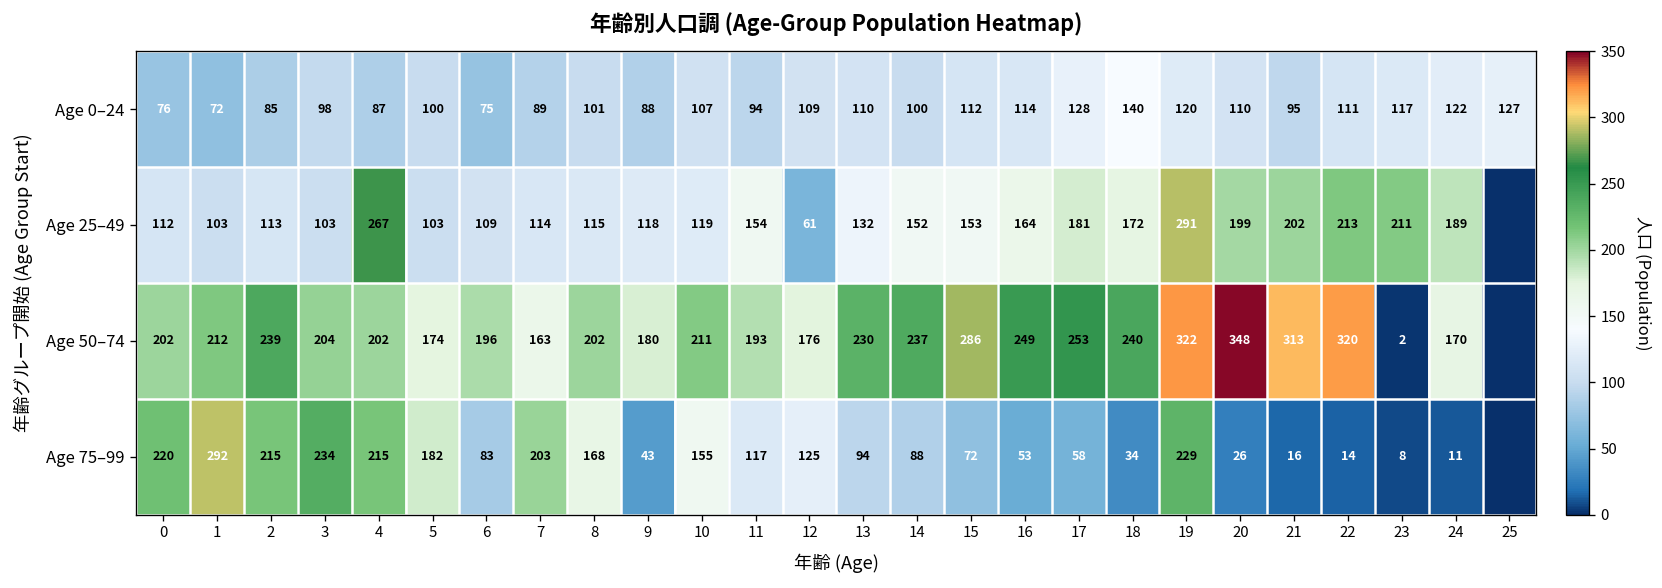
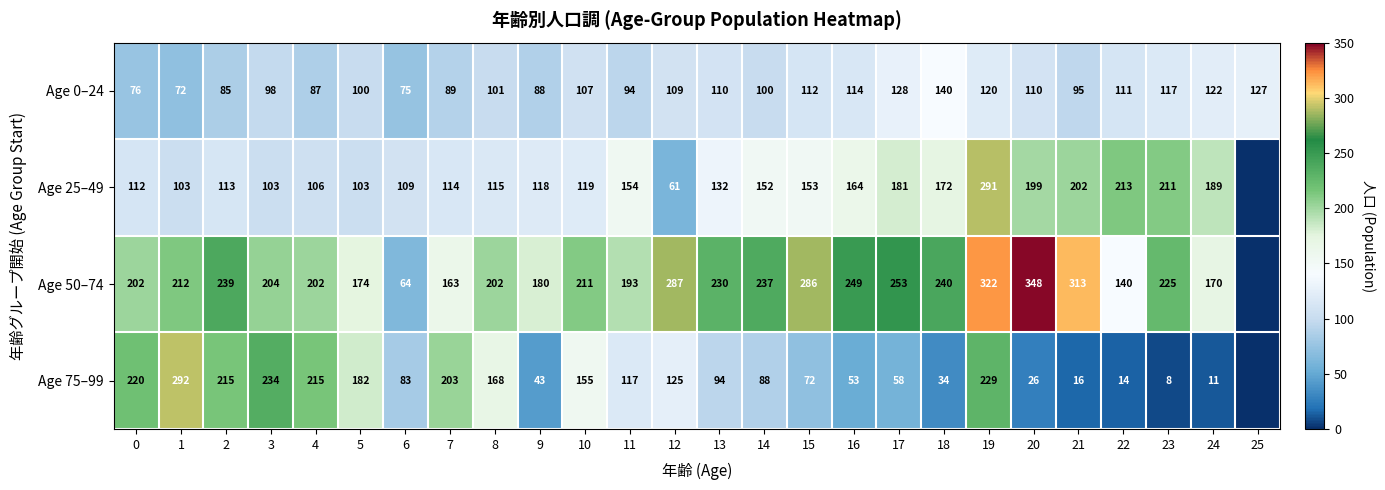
  {
    "Age 0–24": {
      "0": 76,
      "1": 72,
      "2": 85,
      "3": 98,
      "4": 87,
      "5": 100,
      "6": 75,
      "7": 89,
      "8": 101,
      "9": 88,
      "10": 107,
      "11": 94,
      "12": 109,
      "13": 110,
      "14": 100,
      "15": 112,
      "16": 114,
      "17": 128,
      "18": 140,
      "19": 120,
      "20": 110,
      "21": 95,
      "22": 111,
      "23": 117,
      "24": 122,
      "25": 127
    },
    "Age 25–49": {
      "0": 112,
      "1": 103,
      "2": 113,
      "3": 103,
-     "4": 267,
+     "4": 106,
      "5": 103,
      "6": 109,
      "7": 114,
      "8": 115,
      "9": 118,
      "10": 119,
      "11": 154,
      "12": 61,
      "13": 132,
      "14": 152,
      "15": 153,
      "16": 164,
      "17": 181,
      "18": 172,
      "19": 291,
      "20": 199,
      "21": 202,
      "22": 213,
      "23": 211,
      "24": 189
    },
    "Age 50–74": {
      "0": 202,
      "1": 212,
      "2": 239,
      "3": 204,
      "4": 202,
      "5": 174,
-     "6": 196,
+     "6": 64,
      "7": 163,
      "8": 202,
      "9": 180,
      "10": 211,
      "11": 193,
-     "12": 176,
+     "12": 287,
      "13": 230,
      "14": 237,
      "15": 286,
      "16": 249,
      "17": 253,
      "18": 240,
      "19": 322,
      "20": 348,
      "21": 313,
-     "22": 320,
-     "23": 2,
+     "22": 140,
+     "23": 225,
      "24": 170
    },
    "Age 75–99": {
      "0": 220,
      "1": 292,
      "2": 215,
      "3": 234,
      "4": 215,
      "5": 182,
      "6": 83,
      "7": 203,
      "8": 168,
      "9": 43,
      "10": 155,
      "11": 117,
      "12": 125,
      "13": 94,
      "14": 88,
      "15": 72,
      "16": 53,
      "17": 58,
      "18": 34,
      "19": 229,
      "20": 26,
      "21": 16,
      "22": 14,
      "23": 8,
      "24": 11
    }
  }
